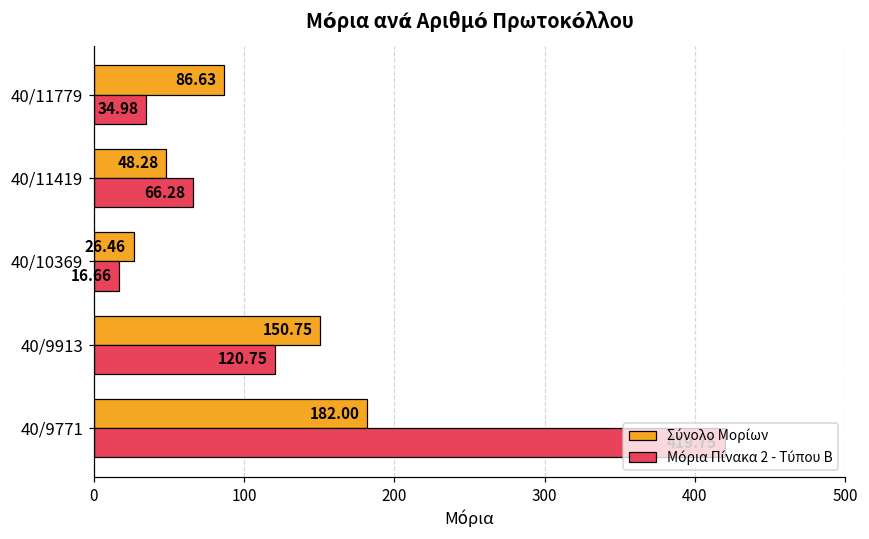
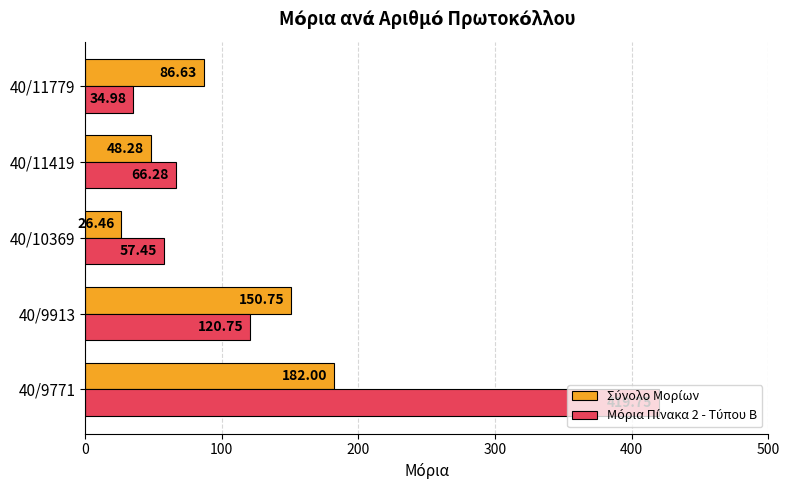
  {
    "Σύνολο Μορίων": {
      "40/11779": 86.63,
      "40/11419": 48.28,
      "40/10369": 26.46,
      "40/9913": 150.75,
      "40/9771": 182.00
    },
    "Μόρια Πίνακα 2 - Τύπου Β": {
      "40/11779": 34.98,
      "40/11419": 66.28,
-     "40/10369": 16.66,
+     "40/10369": 57.45,
      "40/9913": 120.75
    }
  }
